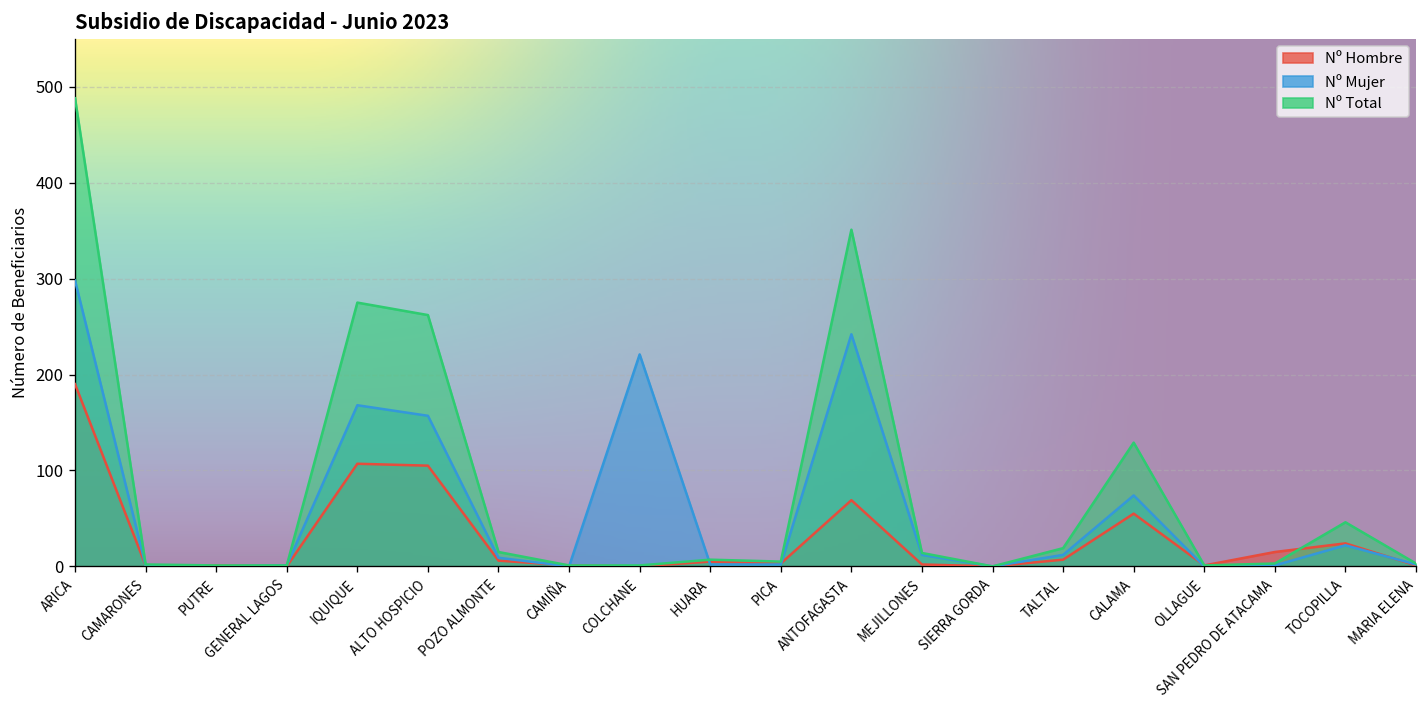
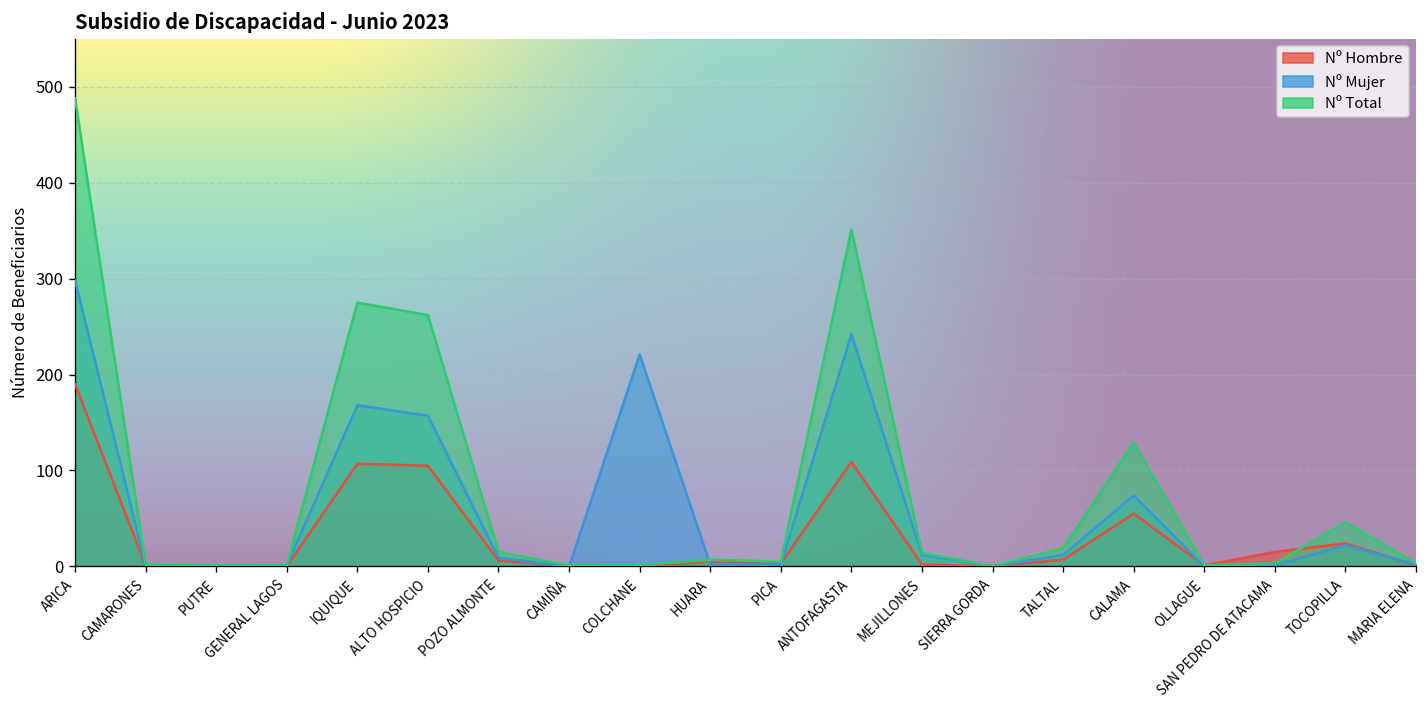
  {
    "Nº Hombre": {
      "ARICA": 190,
      "IQUIQUE": 110,
      "ALTO HOSPICIO": 110,
-     "ANTOFAGASTA": 70,
+     "ANTOFAGASTA": 110,
      "MEJILLONES": 0,
      "TALTAL": 10,
      "CALAMA": 60,
      "SAN PEDRO DE ATACAMA": 20
    },
    "Nº Mujer": {
      "ARICA": 300,
      "IQUIQUE": 170,
      "ALTO HOSPICIO": 160,
      "COLCHANE": 220,
      "ANTOFAGASTA": 240,
      "TALTAL": 10,
      "CALAMA": 70
    },
    "Nº Total": {
      "ARICA": 490,
      "IQUIQUE": 280,
      "ALTO HOSPICIO": 260,
      "POZO ALMONTE": 20,
      "ANTOFAGASTA": 350,
      "TALTAL": 20,
      "CALAMA": 130,
      "TOCOPILLA": 50
    }
  }
